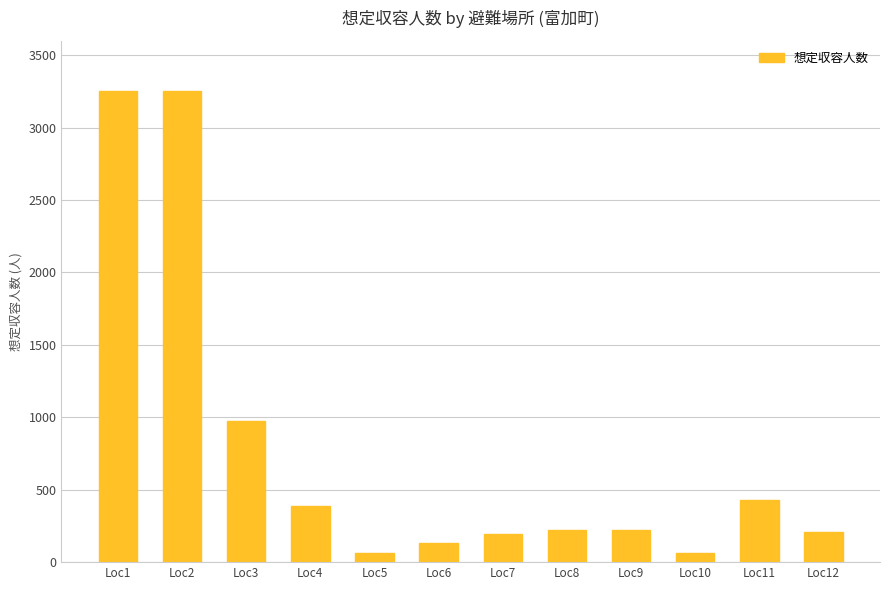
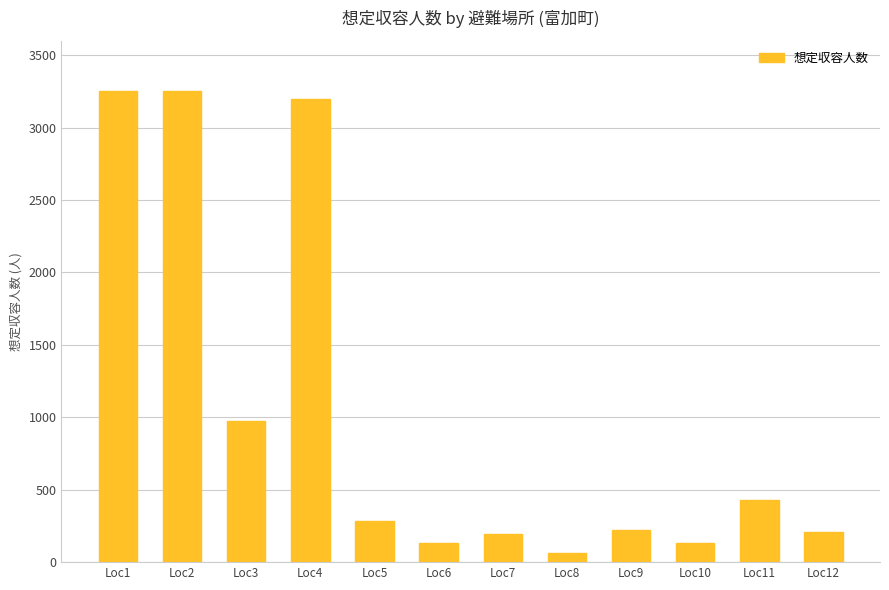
  {
    "Loc1": 3250,
    "Loc2": 3250,
    "Loc3": 980,
-   "Loc4": 390,
-   "Loc5": 70,
+   "Loc4": 3200,
+   "Loc5": 280,
    "Loc6": 130,
    "Loc7": 200,
-   "Loc8": 220,
+   "Loc8": 70,
    "Loc9": 220,
-   "Loc10": 60,
+   "Loc10": 130,
    "Loc11": 430,
    "Loc12": 210
  }
